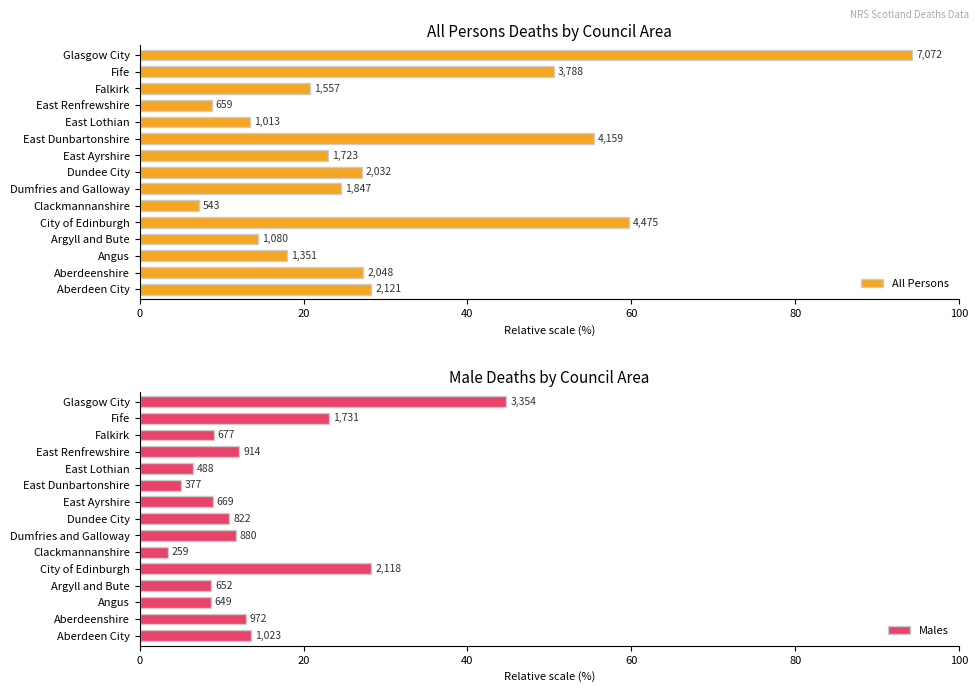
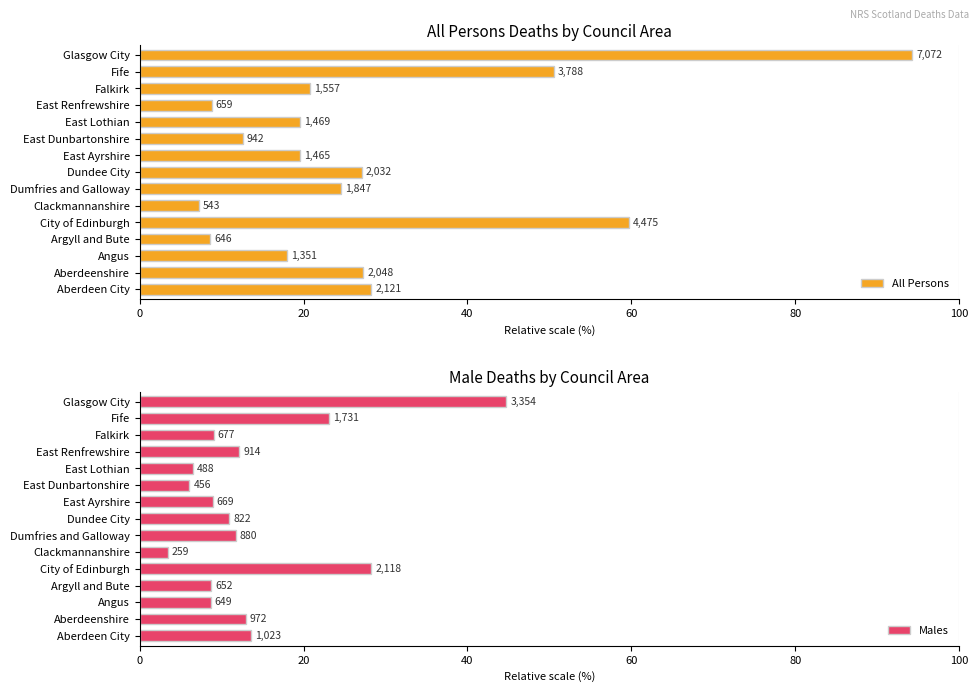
  {
    "All Persons Deaths by Council Area": {
-     "East Lothian": "1,013",
-     "East Dunbartonshire": "4,159",
-     "East Ayrshire": "1,723",
-     "Argyll and Bute": "1,080"
+     "East Lothian": "1,469",
+     "East Dunbartonshire": "942",
+     "East Ayrshire": "1,465",
+     "Argyll and Bute": "646"
    },
    "Male Deaths by Council Area": {
-     "East Dunbartonshire": "377"
+     "East Dunbartonshire": "456"
    }
  }
